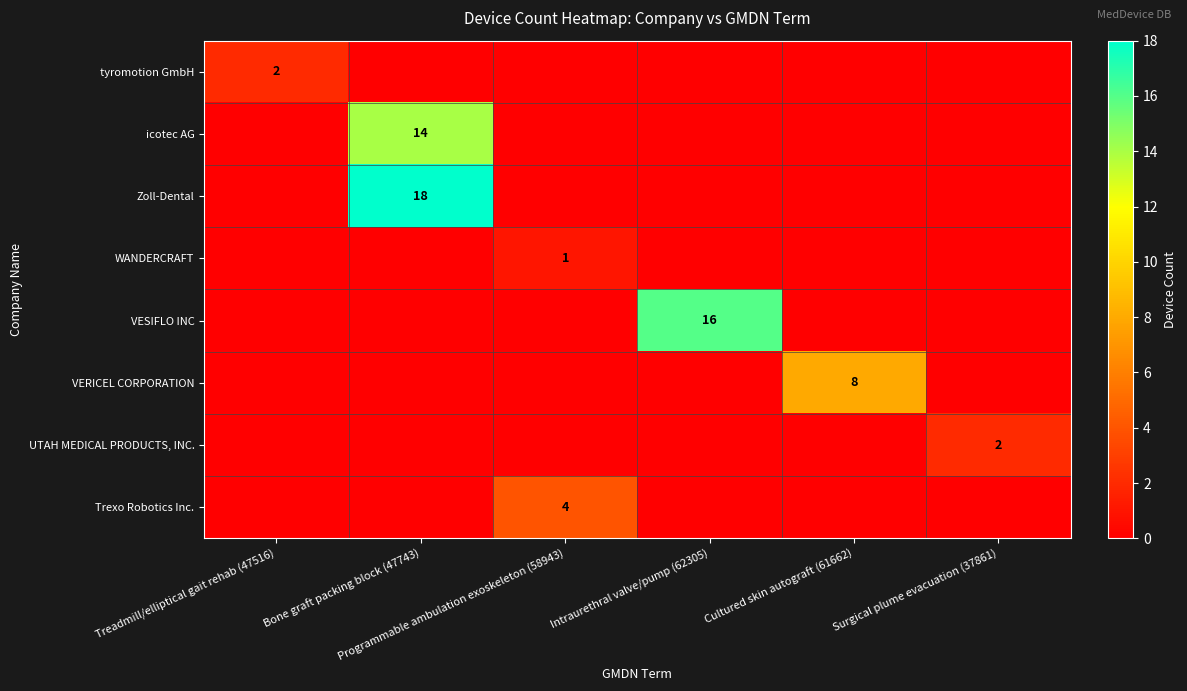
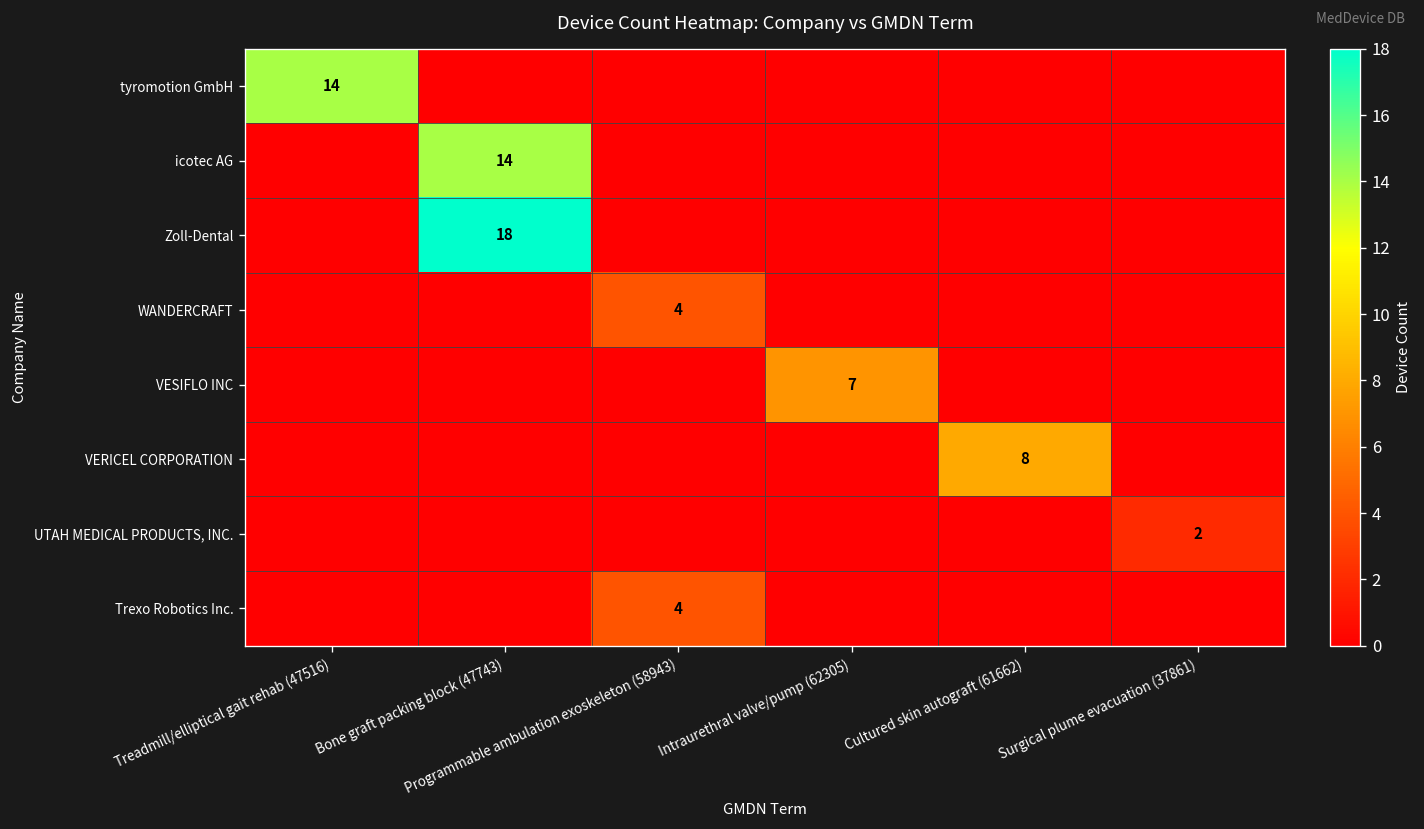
  {
    "tyromotion GmbH": {
-     "Treadmill/elliptical gait rehab (47516)": 2
+     "Treadmill/elliptical gait rehab (47516)": 14
    },
    "icotec AG": {
      "Bone graft packing block (47743)": 14
    },
    "Zoll-Dental": {
      "Bone graft packing block (47743)": 18
    },
    "WANDERCRAFT": {
-     "Programmable ambulation exoskeleton (58943)": 1
+     "Programmable ambulation exoskeleton (58943)": 4
    },
    "VESIFLO INC": {
-     "Intraurethral valve/pump (62305)": 16
+     "Intraurethral valve/pump (62305)": 7
    },
    "VERICEL CORPORATION": {
      "Cultured skin autograft (61662)": 8
    },
    "UTAH MEDICAL PRODUCTS, INC.": {
      "Surgical plume evacuation (37861)": 2
    },
    "Trexo Robotics Inc.": {
      "Programmable ambulation exoskeleton (58943)": 4
    }
  }
